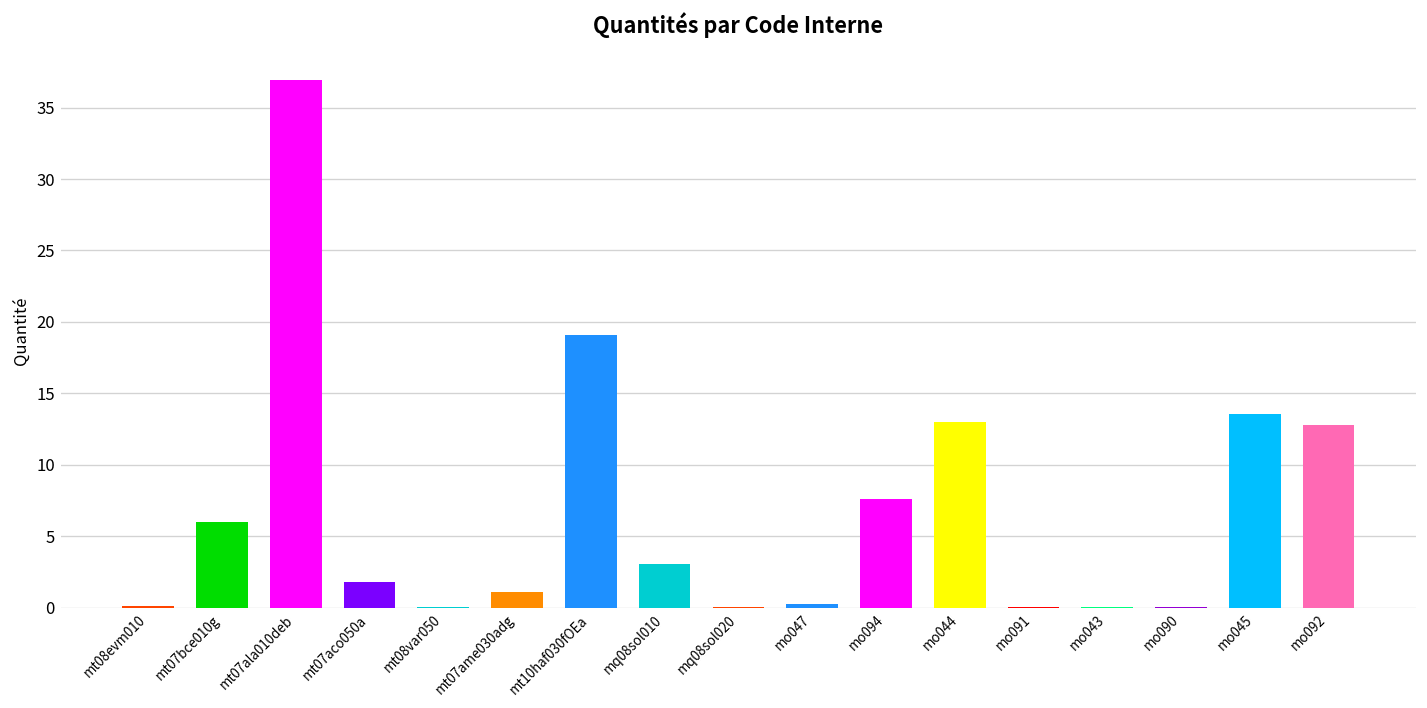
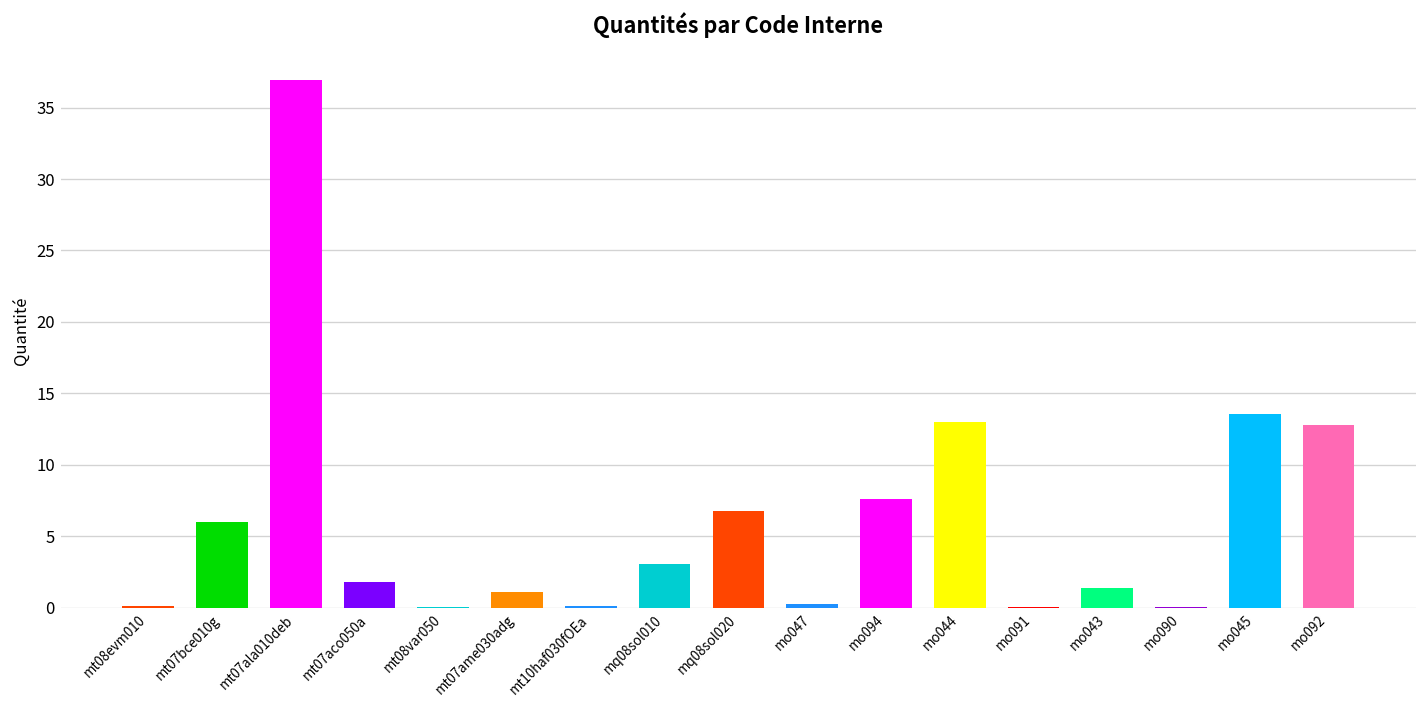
  {
    "mt07bce010g": 6.0,
    "mt07ala010deb": 37.0,
    "mt07aco050a": 1.8,
    "mt07ame030adg": 1.1,
-   "mt10haf030fOEa": 19.1,
+   "mt10haf030fOEa": 0.1,
    "mq08sol010": 3.0,
-   "mq08sol020": 0.0,
+   "mq08sol020": 6.8,
    "mo047": 0.2,
    "mo094": 7.6,
    "mo044": 13.0,
-   "mo043": 0.0,
+   "mo043": 1.3,
    "mo045": 13.5,
    "mo092": 12.8
  }
